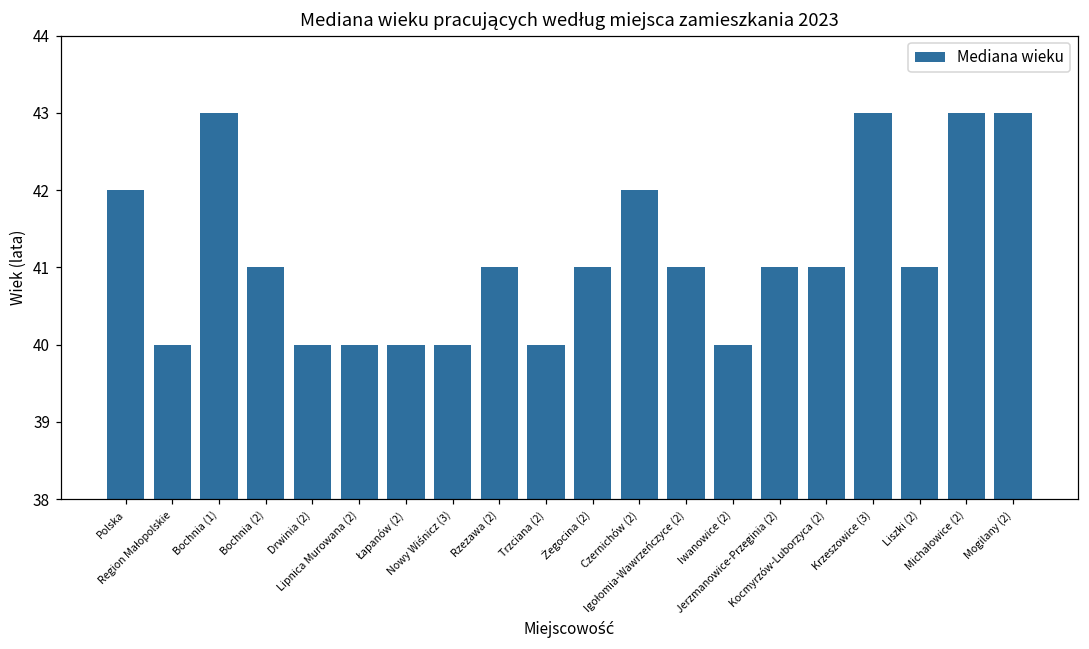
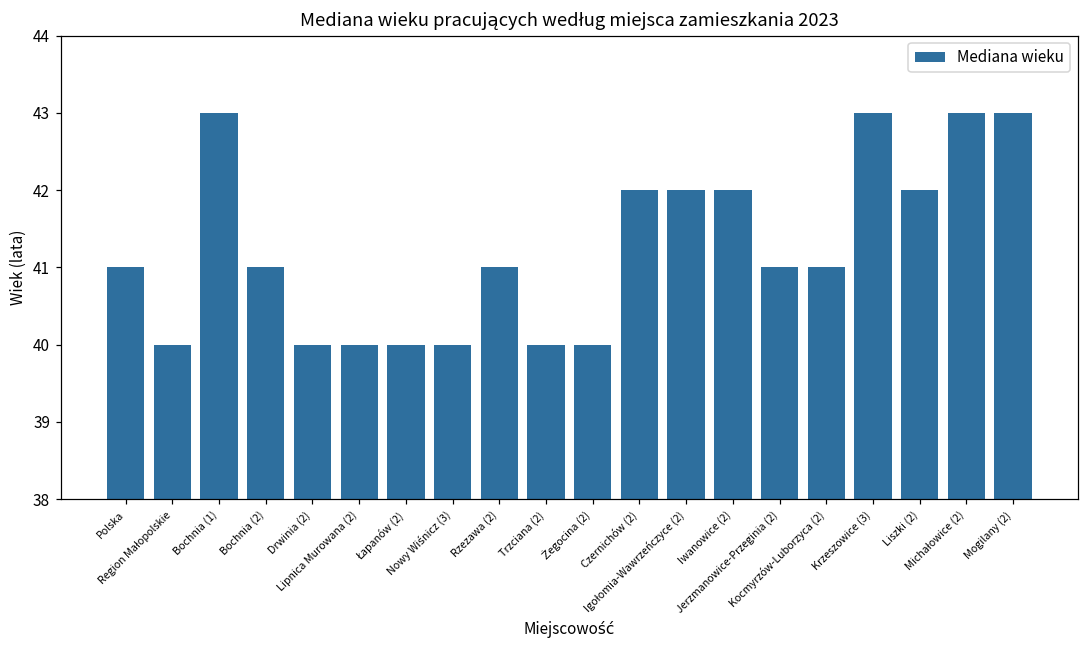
  {
-   "Polska": 42,
+   "Polska": 41,
    "Region Małopolskie": 40,
    "Bochnia (1)": 43,
    "Bochnia (2)": 41,
    "Drwinia (2)": 40,
    "Lipnica Murowana (2)": 40,
    "Łapanów (2)": 40,
    "Nowy Wiśnicz (3)": 40,
    "Rzezawa (2)": 41,
    "Trzciana (2)": 40,
-   "Żegocina (2)": 41,
+   "Żegocina (2)": 40,
    "Czernichów (2)": 42,
-   "Igołomia-Wawrzeńczyce (2)": 41,
-   "Iwanowice (2)": 40,
+   "Igołomia-Wawrzeńczyce (2)": 42,
+   "Iwanowice (2)": 42,
    "Jerzmanowice-Przeginia (2)": 41,
    "Kocmyrzów-Luborzyca (2)": 41,
    "Krzeszowice (3)": 43,
-   "Liszki (2)": 41,
+   "Liszki (2)": 42,
    "Michałowice (2)": 43,
    "Mogilany (2)": 43
  }
